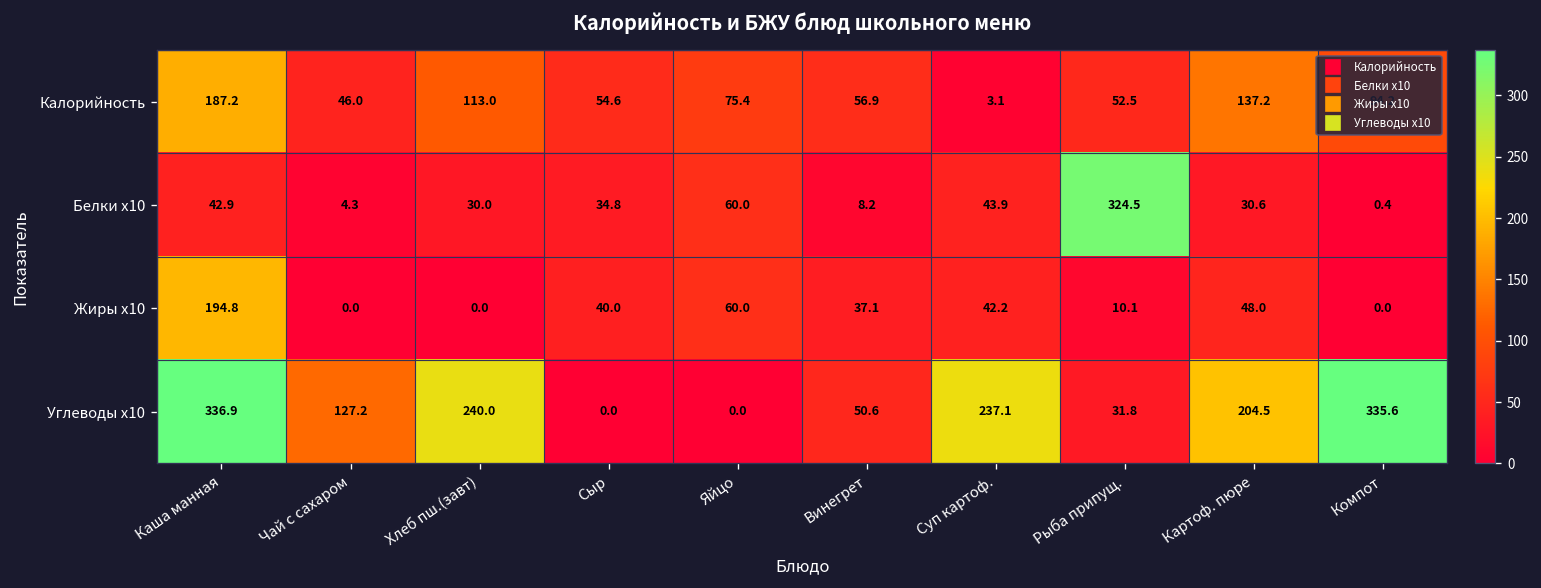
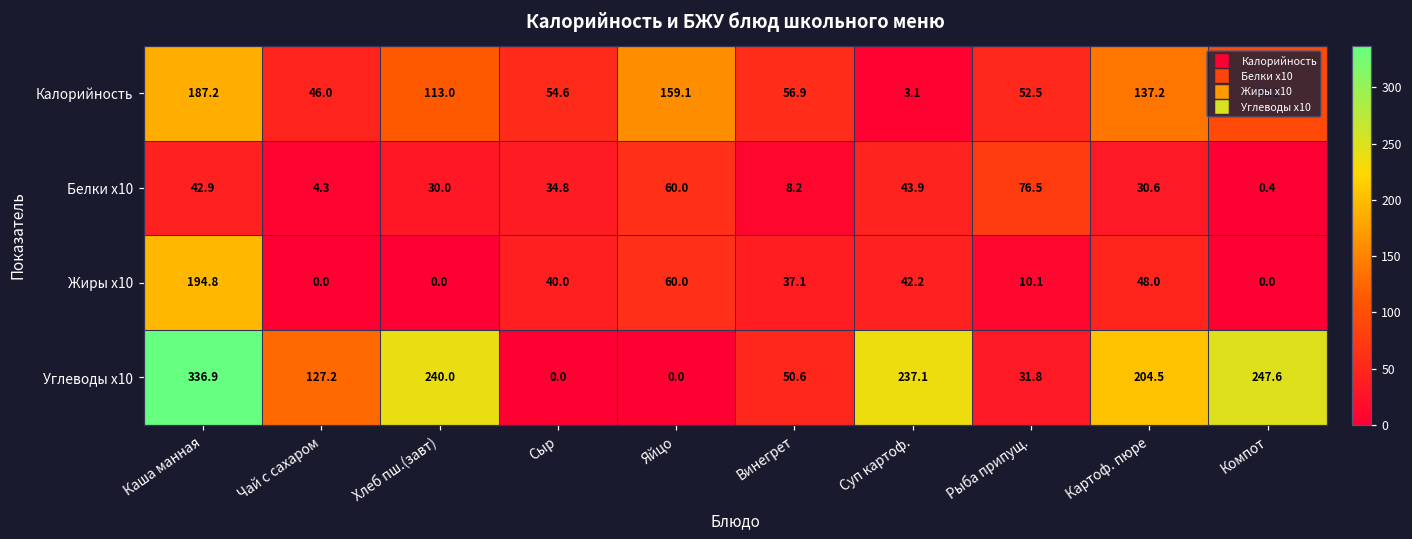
  {
    "Калорийность": {
      "Каша манная": 187.2,
      "Чай с сахаром": 46.0,
      "Хлеб пш.(завт)": 113.0,
      "Сыр": 54.6,
-     "Яйцо": 75.4,
+     "Яйцо": 159.1,
      "Винегрет": 56.9,
      "Суп картоф.": 3.1,
      "Рыба припущ.": 52.5,
      "Картоф. пюре": 137.2
    },
    "Белки x10": {
      "Каша манная": 42.9,
      "Чай с сахаром": 4.3,
      "Хлеб пш.(завт)": 30.0,
      "Сыр": 34.8,
      "Яйцо": 60.0,
      "Винегрет": 8.2,
      "Суп картоф.": 43.9,
-     "Рыба припущ.": 324.5,
+     "Рыба припущ.": 76.5,
      "Картоф. пюре": 30.6,
      "Компот": 0.4
    },
    "Жиры x10": {
      "Каша манная": 194.8,
      "Чай с сахаром": 0.0,
      "Хлеб пш.(завт)": 0.0,
      "Сыр": 40.0,
      "Яйцо": 60.0,
      "Винегрет": 37.1,
      "Суп картоф.": 42.2,
      "Рыба припущ.": 10.1,
      "Картоф. пюре": 48.0,
      "Компот": 0.0
    },
    "Углеводы x10": {
      "Каша манная": 336.9,
      "Чай с сахаром": 127.2,
      "Хлеб пш.(завт)": 240.0,
      "Сыр": 0.0,
      "Яйцо": 0.0,
      "Винегрет": 50.6,
      "Суп картоф.": 237.1,
      "Рыба припущ.": 31.8,
      "Картоф. пюре": 204.5,
-     "Компот": 335.6
+     "Компот": 247.6
    }
  }
